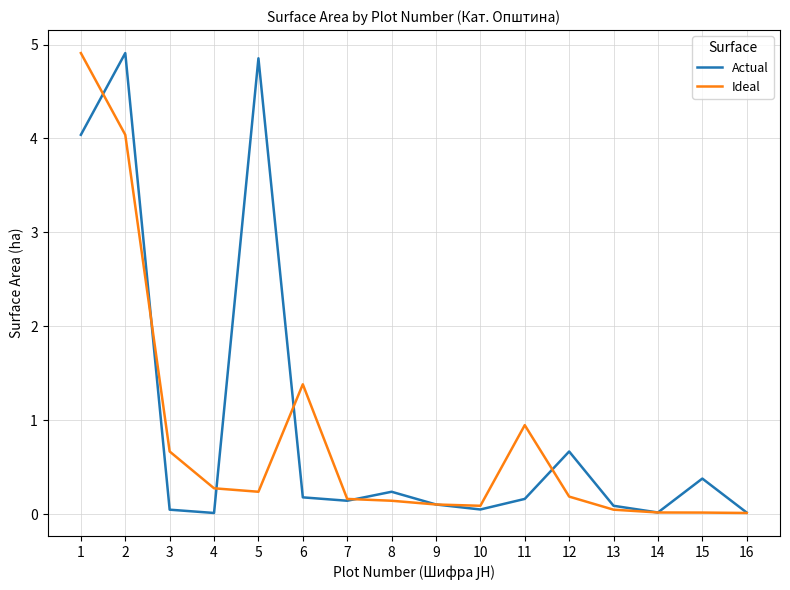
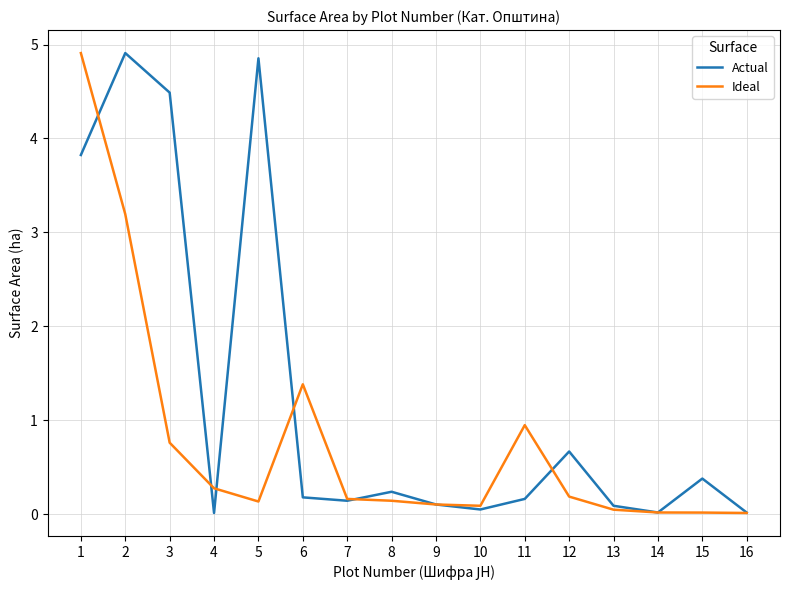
  {
    "Actual": {
-     "1": 4.0,
+     "1": 3.8,
      "2": 4.9,
-     "3": 0.0,
+     "3": 4.5,
      "4": 0.0,
      "5": 4.9,
      "6": 0.2,
      "8": 0.2,
      "10": 0.0,
      "11": 0.2,
      "12": 0.7,
      "13": 0.1,
      "15": 0.4
    },
    "Ideal": {
      "1": 4.9,
-     "2": 4.0,
-     "3": 0.7,
+     "2": 3.2,
+     "3": 0.8,
      "4": 0.3,
-     "5": 0.2,
+     "5": 0.1,
      "6": 1.4,
      "8": 0.1,
      "10": 0.1,
      "11": 0.9,
      "12": 0.2,
      "13": 0.0,
      "15": 0.0
    }
  }
